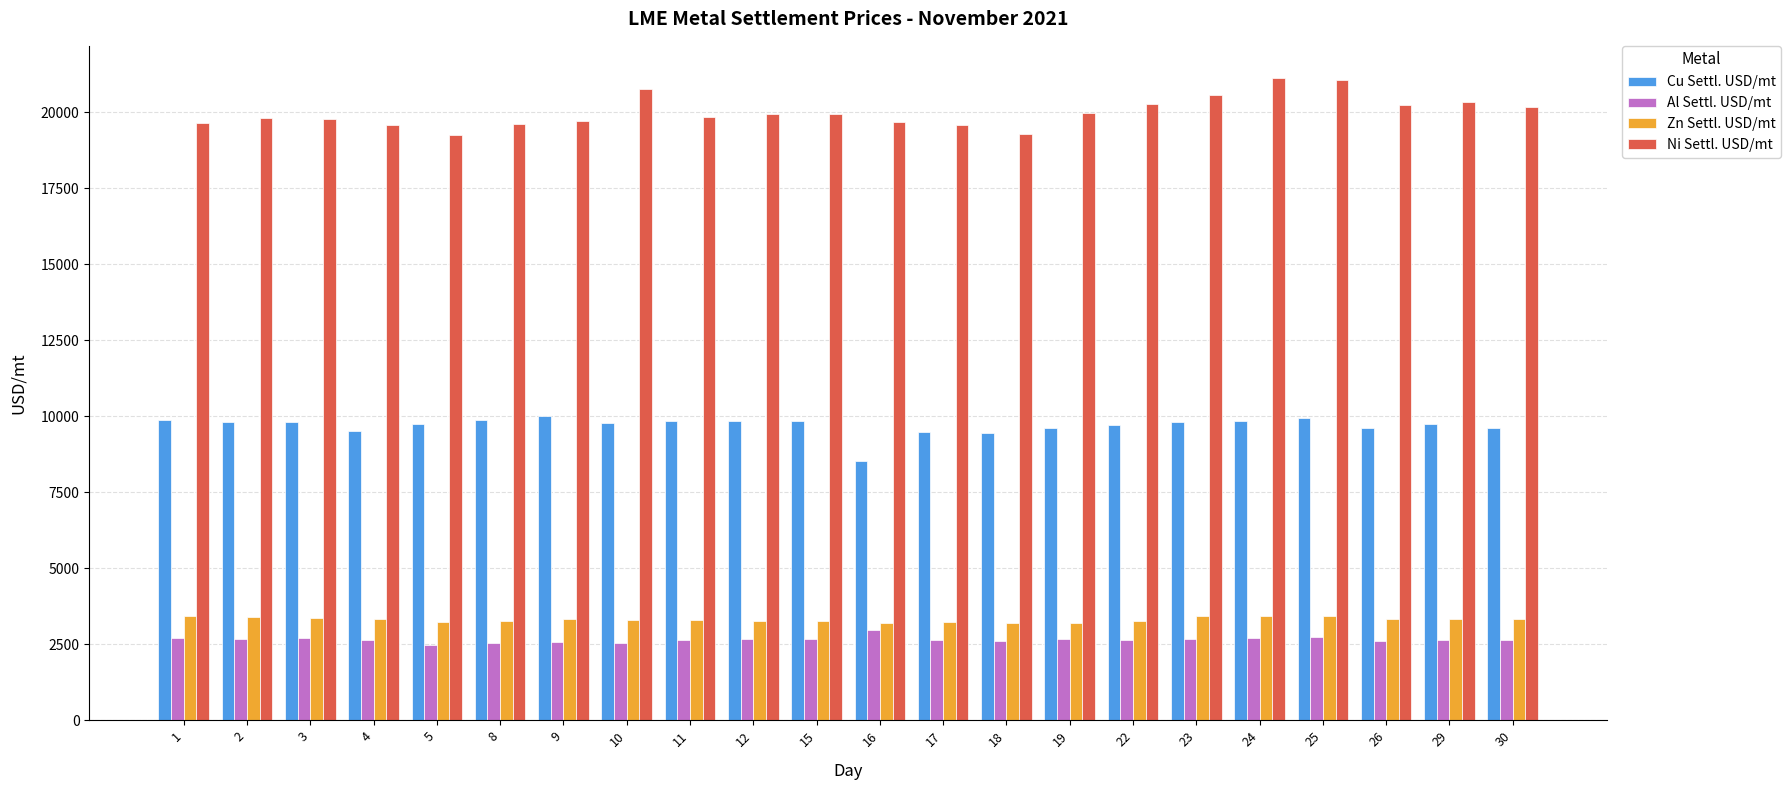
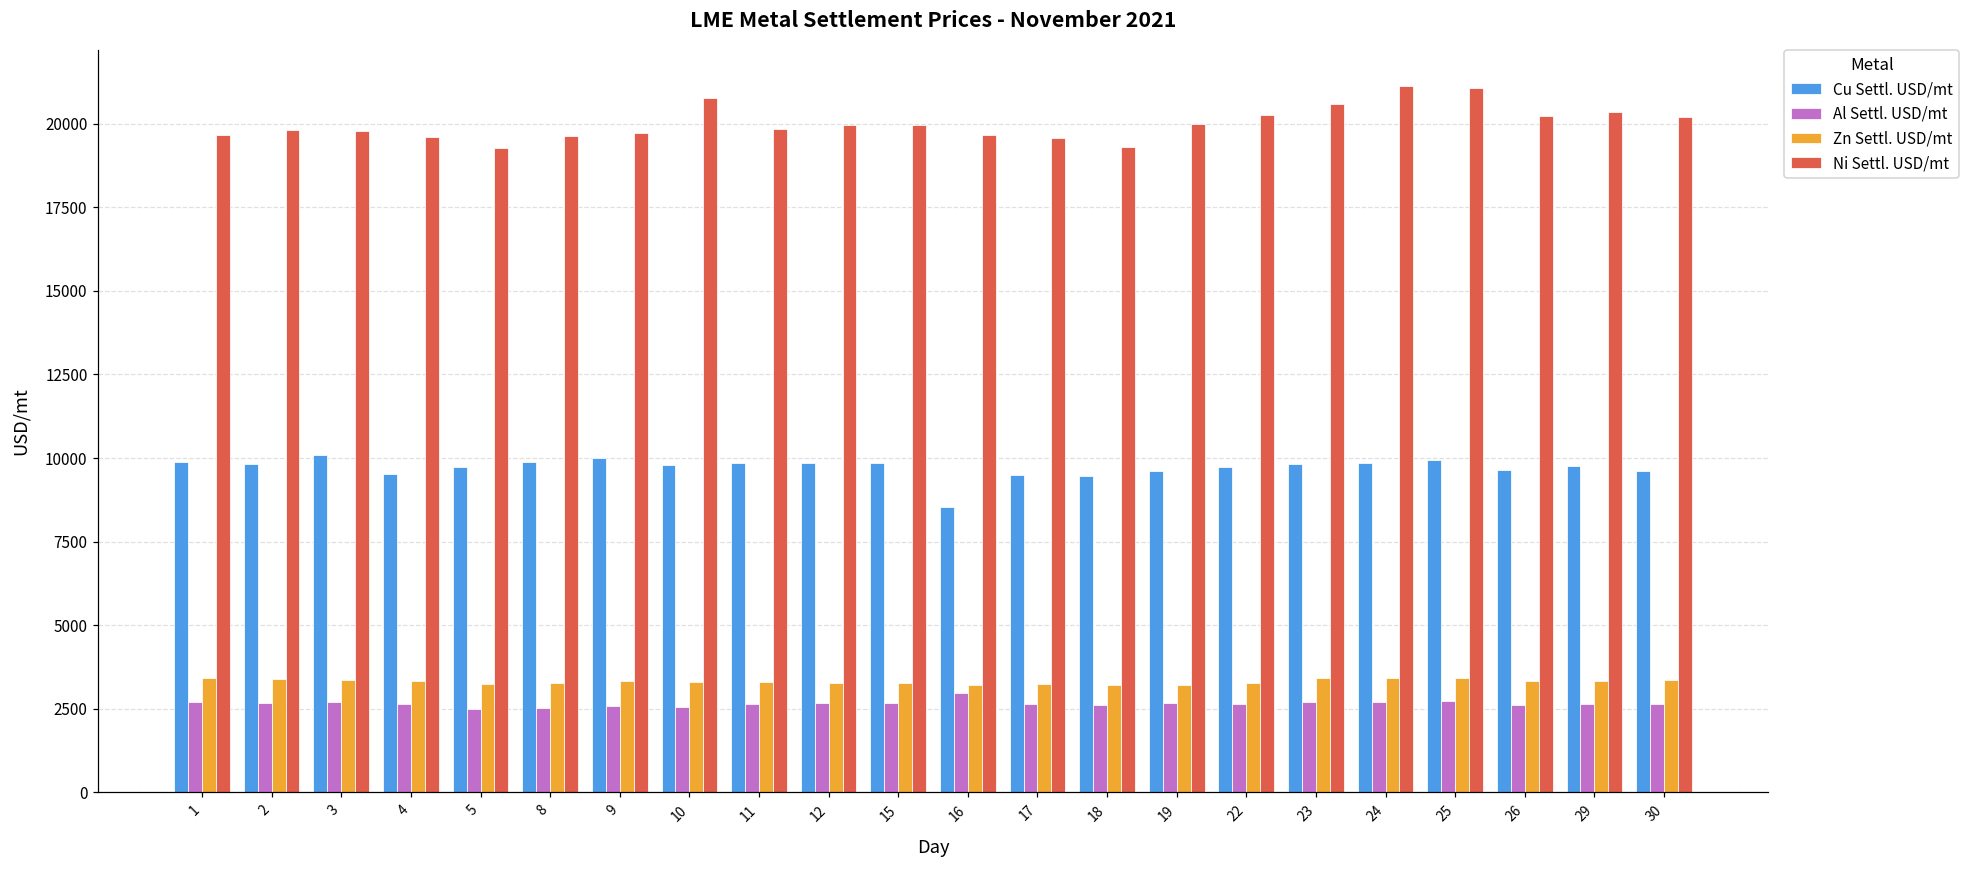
  {
    "Cu Settl. USD/mt": {
      "1": 9900,
      "2": 9800,
-     "3": 9800,
+     "3": 10100,
      "4": 9500,
      "5": 9700,
      "8": 9900,
      "9": 10000,
      "10": 9800,
      "11": 9900,
      "12": 9900,
      "15": 9800,
      "16": 8500,
      "17": 9500,
      "18": 9500,
      "19": 9600,
      "22": 9700,
      "23": 9800,
      "24": 9900,
      "25": 9900,
      "26": 9600,
      "29": 9800,
      "30": 9600
    },
    "Al Settl. USD/mt": {
      "1": 2700,
      "2": 2700,
      "3": 2700,
      "4": 2600,
      "5": 2500,
      "8": 2500,
      "9": 2600,
      "10": 2600,
      "11": 2600,
      "12": 2700,
      "15": 2700,
      "16": 3000,
      "17": 2600,
      "18": 2600,
      "19": 2700,
      "22": 2700,
      "23": 2700,
      "24": 2700,
      "25": 2700,
      "26": 2600,
      "29": 2700,
      "30": 2600
    },
    "Zn Settl. USD/mt": {
      "1": 3400,
      "2": 3400,
      "3": 3400,
      "4": 3300,
      "5": 3200,
      "8": 3300,
      "9": 3300,
      "10": 3300,
      "11": 3300,
      "12": 3300,
      "15": 3300,
      "16": 3200,
      "17": 3300,
      "18": 3200,
      "19": 3200,
      "22": 3300,
      "23": 3400,
      "24": 3400,
      "25": 3400,
      "26": 3300,
      "29": 3300,
      "30": 3300
    },
    "Ni Settl. USD/mt": {
      "1": 19700,
      "2": 19800,
      "3": 19800,
      "4": 19600,
      "5": 19300,
      "8": 19600,
      "9": 19700,
      "10": 20800,
      "11": 19900,
      "12": 20000,
      "15": 20000,
      "16": 19700,
      "17": 19600,
      "18": 19300,
      "19": 20000,
      "22": 20300,
      "23": 20600,
      "24": 21100,
      "25": 21100,
      "26": 20200,
      "29": 20400,
      "30": 20200
    }
  }
